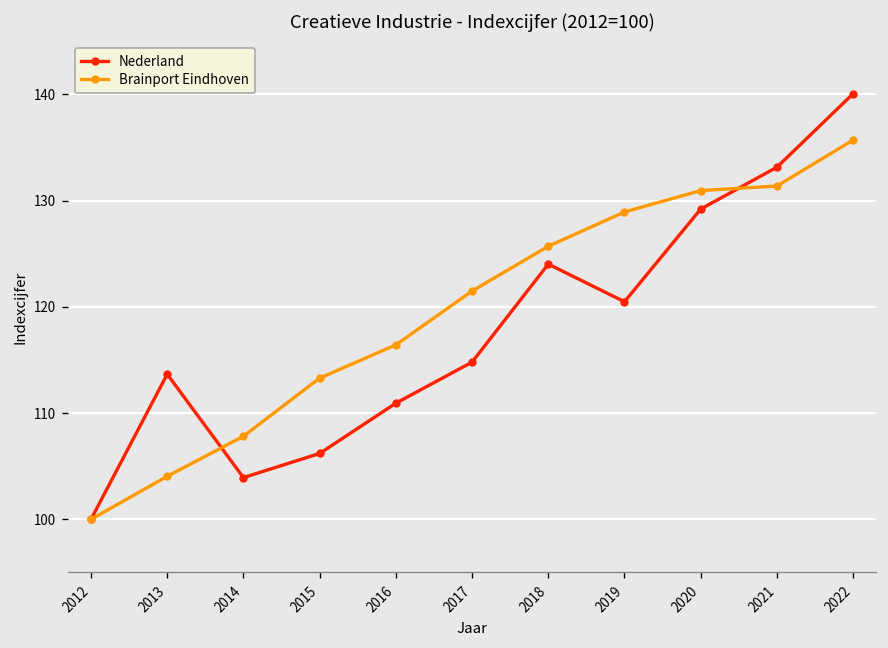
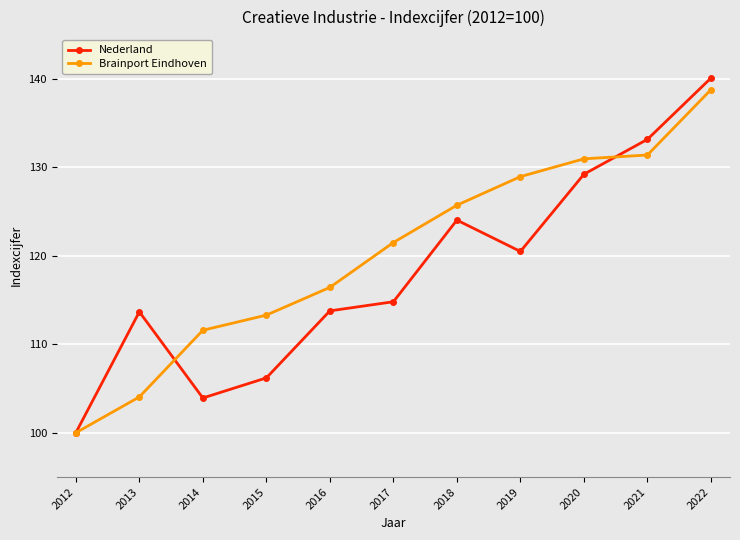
  {
    "Nederland": {
      "2013": 114,
      "2014": 104,
      "2015": 106,
-     "2016": 111,
+     "2016": 114,
      "2017": 115,
      "2018": 124,
      "2019": 120,
      "2020": 129,
      "2021": 133,
      "2022": 140
    },
    "Brainport Eindhoven": {
      "2013": 104,
-     "2014": 108,
+     "2014": 112,
      "2015": 113,
      "2016": 116,
      "2017": 121,
      "2018": 126,
      "2019": 129,
      "2020": 131,
      "2021": 131,
-     "2022": 136
+     "2022": 139
    }
  }
